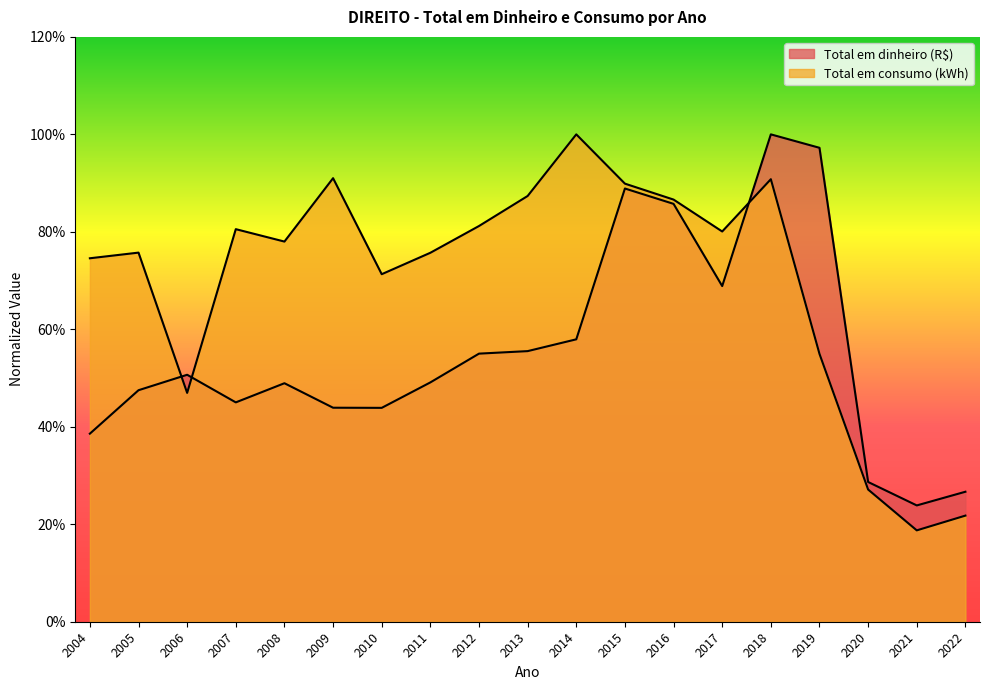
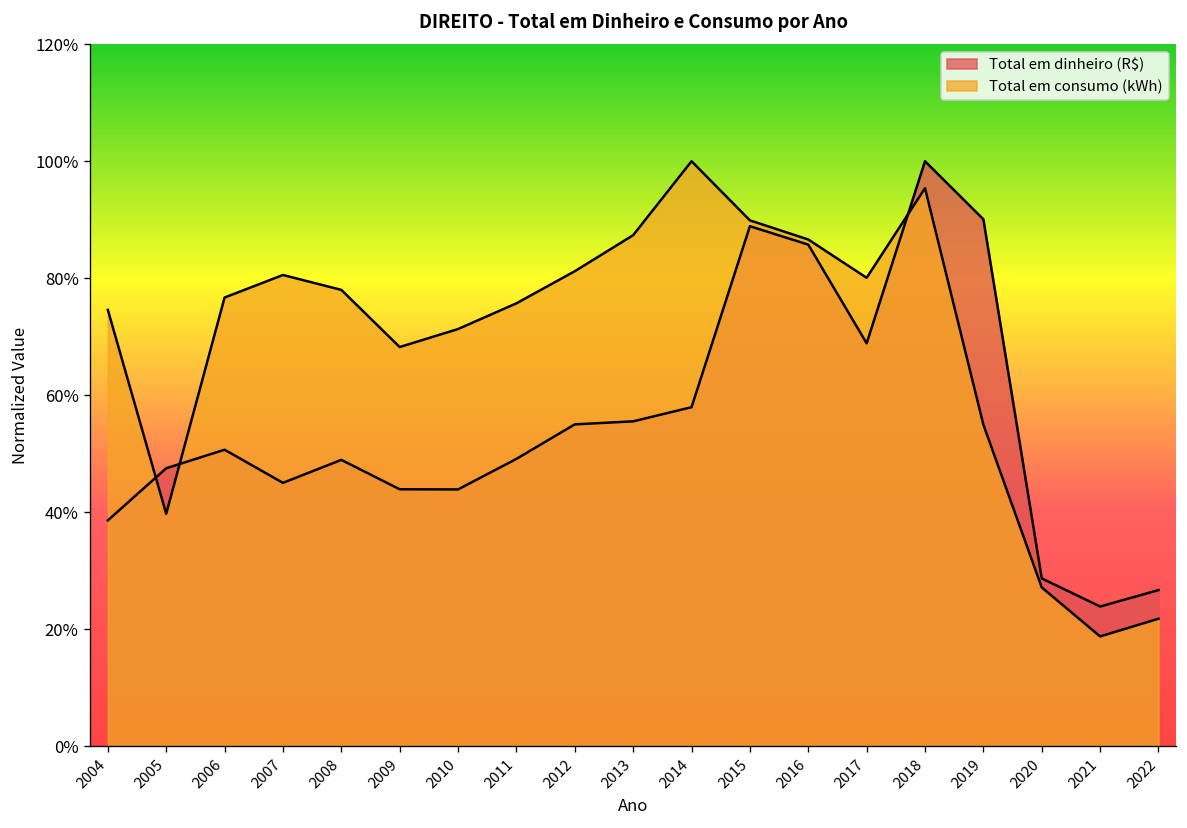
  {
    "Total em dinheiro (R$)": {
      "2004": "39%",
      "2005": "48%",
      "2006": "51%",
      "2007": "45%",
      "2008": "49%",
      "2009": "44%",
      "2010": "44%",
      "2011": "49%",
      "2012": "55%",
      "2013": "56%",
      "2014": "58%",
      "2015": "89%",
      "2016": "86%",
      "2017": "69%",
      "2018": "100%",
-     "2019": "97%",
+     "2019": "90%",
      "2020": "29%",
      "2021": "24%",
      "2022": "27%"
    },
    "Total em consumo (kWh)": {
      "2004": "75%",
-     "2005": "76%",
-     "2006": "47%",
+     "2005": "40%",
+     "2006": "77%",
      "2007": "81%",
      "2008": "78%",
-     "2009": "91%",
+     "2009": "68%",
      "2010": "71%",
      "2011": "76%",
      "2012": "81%",
      "2013": "87%",
      "2014": "100%",
      "2015": "90%",
      "2016": "87%",
      "2017": "80%",
-     "2018": "91%",
+     "2018": "95%",
      "2019": "55%",
      "2020": "27%",
      "2021": "19%",
      "2022": "22%"
    }
  }
